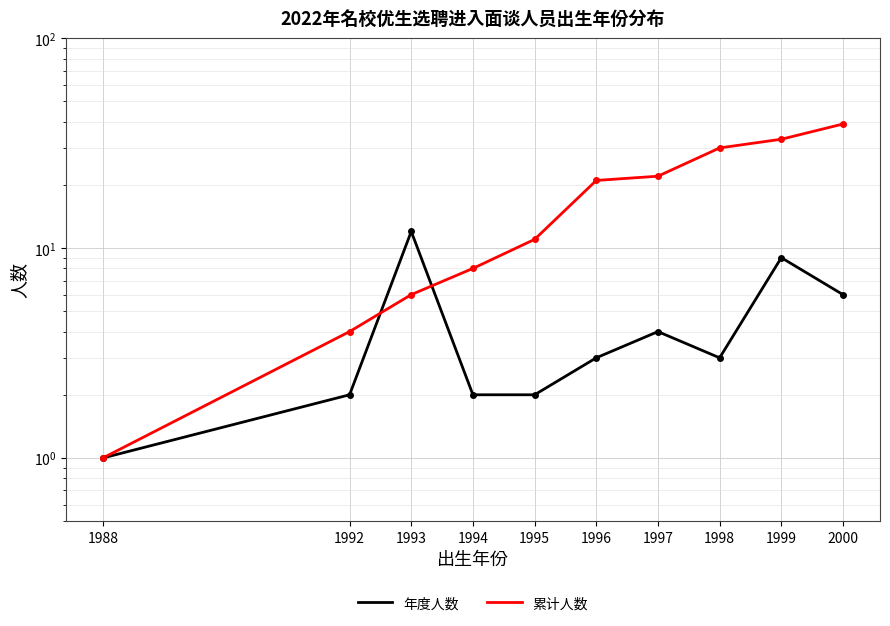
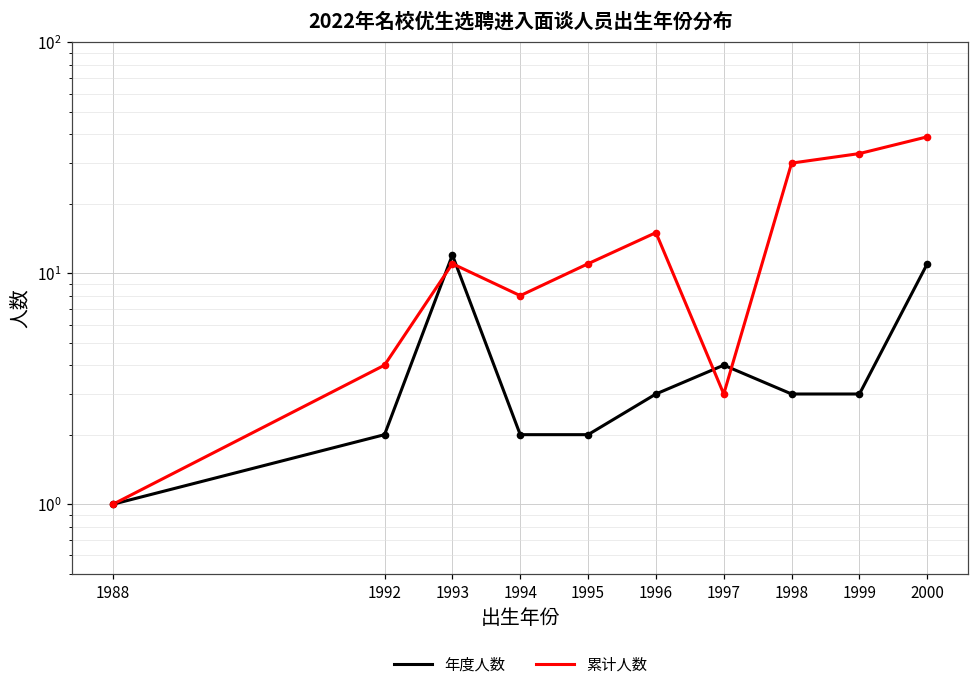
  {
    "年度人数": {
      "1992": 2,
      "1993": 12,
      "1994": 2,
      "1995": 2,
      "1996": 3,
      "1997": 4,
      "1998": 3,
-     "1999": 9,
-     "2000": 6
+     "1999": 3,
+     "2000": 11
    },
    "累计人数": {
      "1992": 4,
-     "1993": 6,
+     "1993": 11,
      "1994": 8,
      "1995": 11,
-     "1996": 21,
-     "1997": 22,
+     "1996": 15,
+     "1997": 3,
      "1998": 30,
      "1999": 33,
      "2000": 39
    }
  }
